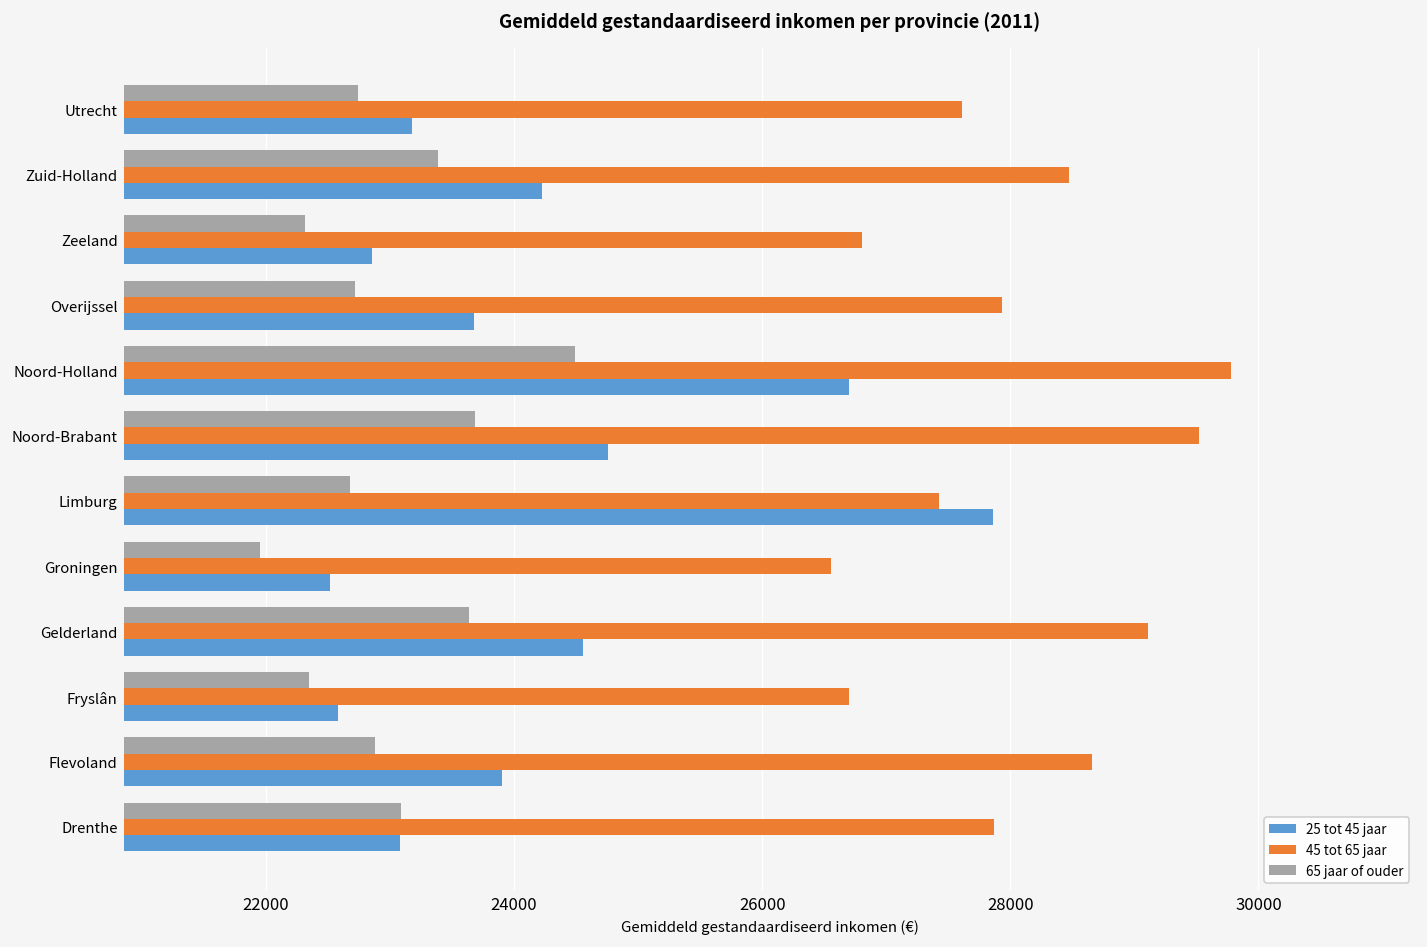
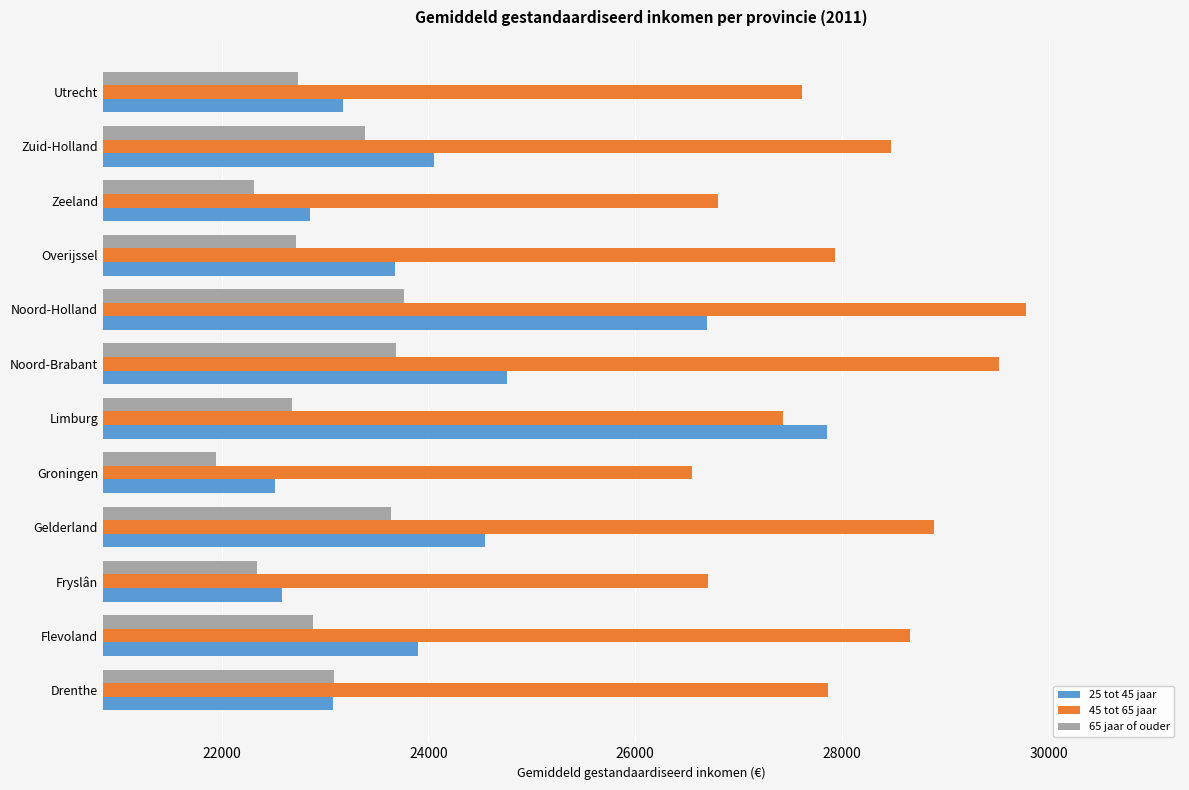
  {
    "25 tot 45 jaar": {
      "Utrecht": 23180,
-     "Zuid-Holland": 24230,
+     "Zuid-Holland": 24050,
      "Zeeland": 22860,
      "Overijssel": 23680,
      "Noord-Holland": 26700,
      "Noord-Brabant": 24760,
      "Limburg": 27860,
      "Groningen": 22520,
      "Gelderland": 24550,
      "Fryslân": 22580,
      "Flevoland": 23900,
      "Drenthe": 23080
    },
    "45 tot 65 jaar": {
      "Utrecht": 27610,
      "Zuid-Holland": 28470,
      "Zeeland": 26810,
      "Overijssel": 27930,
      "Noord-Holland": 29780,
      "Noord-Brabant": 29520,
      "Limburg": 27430,
      "Groningen": 26550,
-     "Gelderland": 29110,
+     "Gelderland": 28890,
      "Fryslân": 26700,
      "Flevoland": 28660,
      "Drenthe": 27870
    },
    "65 jaar of ouder": {
      "Utrecht": 22740,
      "Zuid-Holland": 23380,
      "Zeeland": 22310,
      "Overijssel": 22720,
-     "Noord-Holland": 24490,
+     "Noord-Holland": 23760,
      "Noord-Brabant": 23680,
      "Limburg": 22680,
      "Groningen": 21950,
      "Gelderland": 23640,
      "Fryslân": 22350,
      "Flevoland": 22880,
      "Drenthe": 23090
    }
  }
